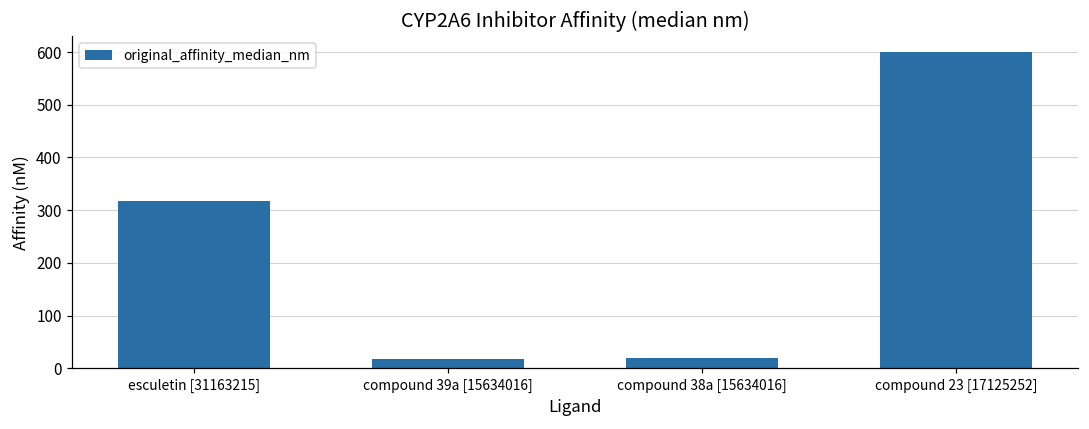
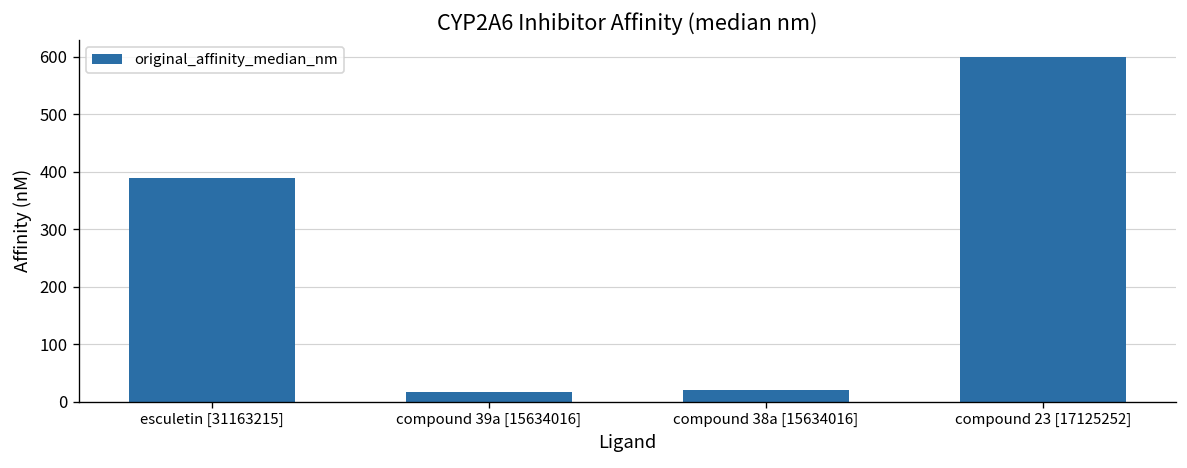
  {
-   "esculetin [31163215]": 320,
+   "esculetin [31163215]": 390,
    "compound 39a [15634016]": 20,
    "compound 38a [15634016]": 20,
    "compound 23 [17125252]": 600
  }
